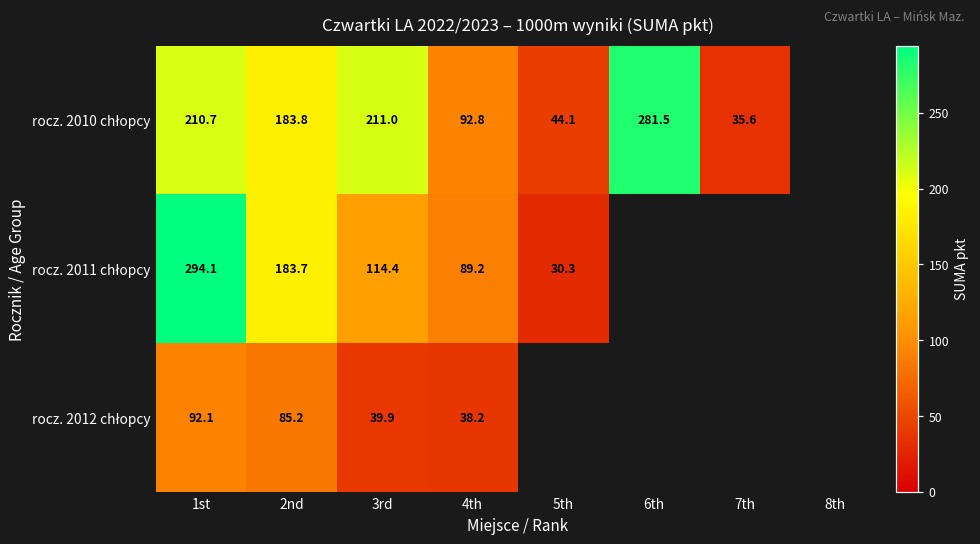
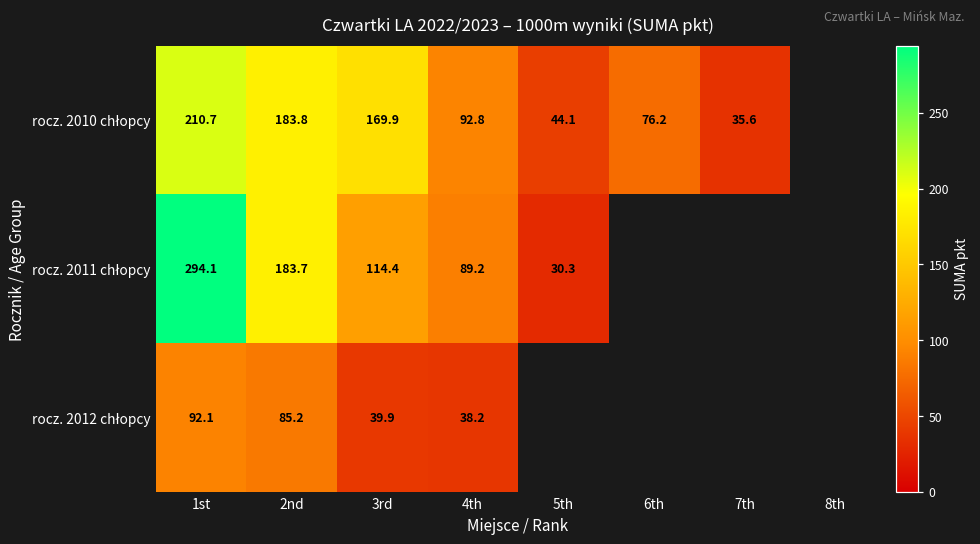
  {
    "rocz. 2010 chłopcy": {
      "1st": 210.7,
      "2nd": 183.8,
-     "3rd": 211.0,
+     "3rd": 169.9,
      "4th": 92.8,
      "5th": 44.1,
-     "6th": 281.5,
+     "6th": 76.2,
      "7th": 35.6
    },
    "rocz. 2011 chłopcy": {
      "1st": 294.1,
      "2nd": 183.7,
      "3rd": 114.4,
      "4th": 89.2,
      "5th": 30.3
    },
    "rocz. 2012 chłopcy": {
      "1st": 92.1,
      "2nd": 85.2,
      "3rd": 39.9,
      "4th": 38.2
    }
  }
